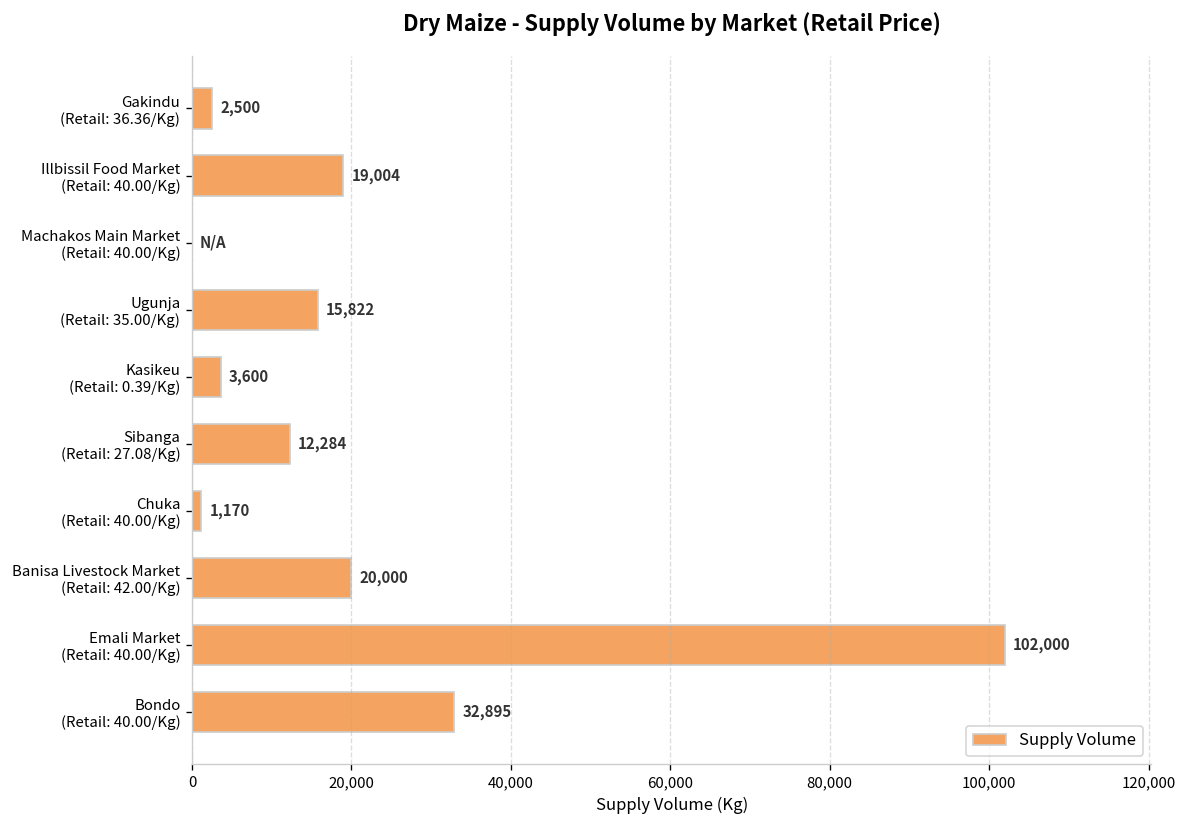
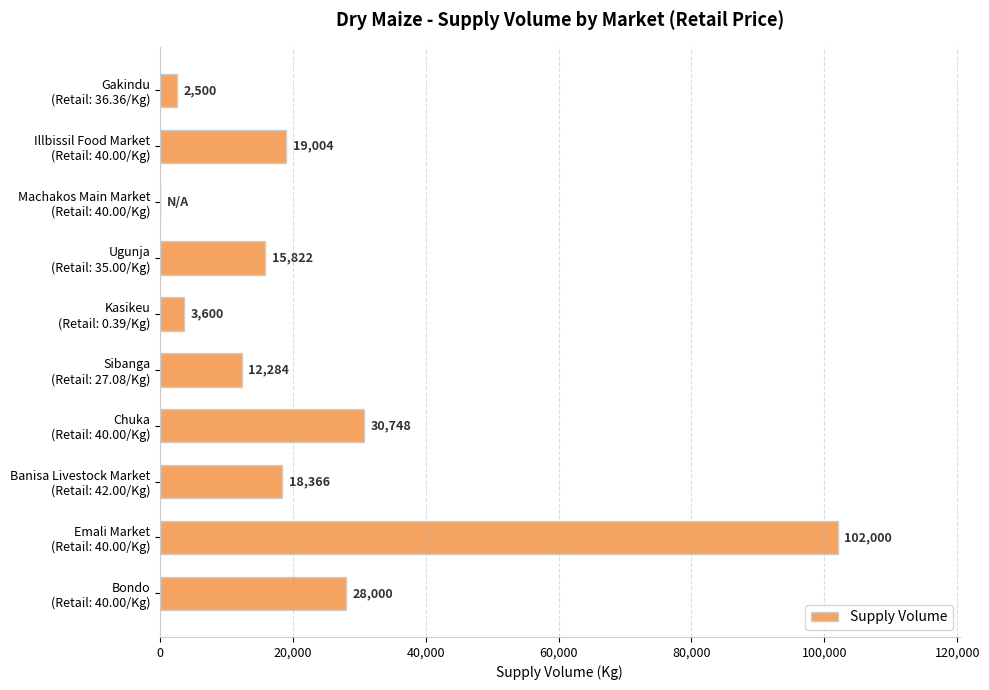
  {
    "Gakindu (Retail: 36.36/Kg)": "2,500",
    "Illbissil Food Market (Retail: 40.00/Kg)": "19,004",
    "Ugunja (Retail: 35.00/Kg)": "15,822",
    "Kasikeu (Retail: 0.39/Kg)": "3,600",
    "Sibanga (Retail: 27.08/Kg)": "12,284",
-   "Chuka (Retail: 40.00/Kg)": "1,170",
-   "Banisa Livestock Market (Retail: 42.00/Kg)": "20,000",
+   "Chuka (Retail: 40.00/Kg)": "30,748",
+   "Banisa Livestock Market (Retail: 42.00/Kg)": "18,366",
    "Emali Market (Retail: 40.00/Kg)": "102,000",
-   "Bondo (Retail: 40.00/Kg)": "32,895"
+   "Bondo (Retail: 40.00/Kg)": "28,000"
  }
